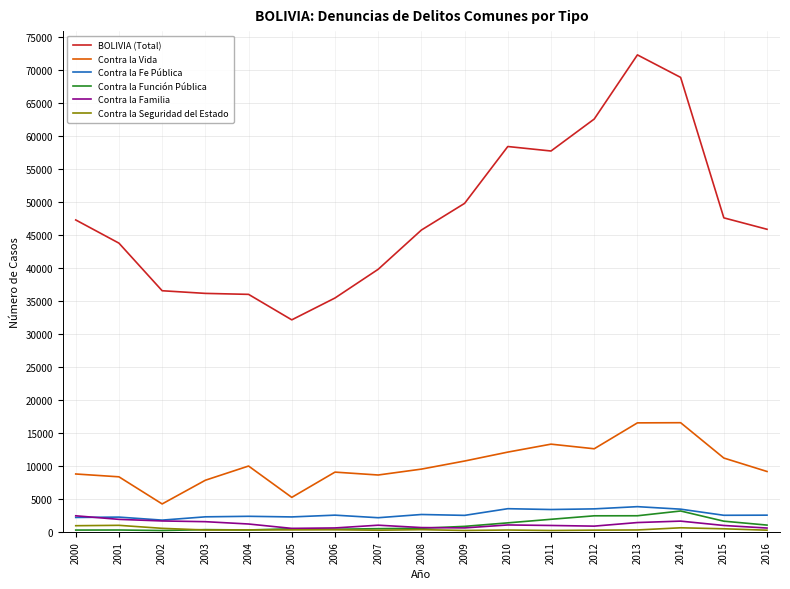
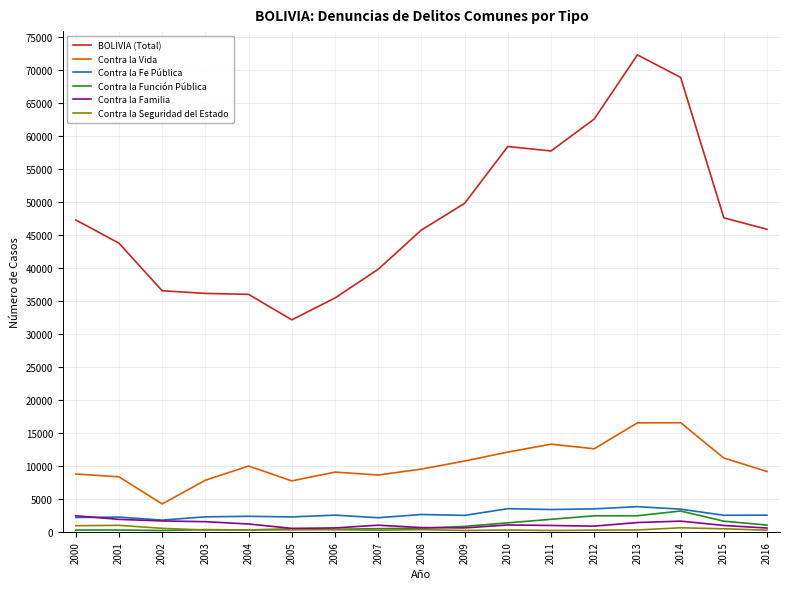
  {
    "BOLIVIA (Total)": {
      "2000": 47000,
      "2001": 44000,
      "2002": 37000,
      "2003": 36000,
      "2004": 36000,
      "2005": 32000,
      "2006": 35000,
      "2007": 40000,
      "2008": 46000,
      "2009": 50000,
      "2010": 58000,
      "2011": 58000,
      "2012": 63000,
      "2013": 72000,
      "2014": 69000,
      "2015": 48000,
      "2016": 46000
    },
    "Contra la Vida": {
      "2000": 9000,
      "2001": 8000,
      "2002": 4000,
      "2003": 8000,
      "2004": 10000,
-     "2005": 5000,
+     "2005": 8000,
      "2006": 9000,
      "2007": 9000,
      "2008": 10000,
      "2009": 11000,
      "2010": 12000,
      "2011": 13000,
      "2012": 13000,
      "2013": 17000,
      "2014": 17000,
      "2015": 11000,
      "2016": 9000
    },
    "Contra la Fe Pública": {
      "2003": 2000,
      "2004": 2000,
      "2005": 2000,
      "2006": 3000,
      "2007": 2000,
      "2008": 3000,
      "2009": 2000,
      "2010": 4000,
      "2011": 3000,
      "2012": 3000,
      "2013": 4000,
      "2015": 3000,
      "2016": 3000
    },
    "Contra la Función Pública": {
      "2000": 0,
      "2001": 0,
      "2011": 2000,
      "2012": 2000,
      "2013": 2000,
      "2015": 2000,
      "2016": 1000
    },
    "Contra la Familia": {
      "2003": 2000,
      "2004": 1000,
      "2007": 1000,
      "2011": 1000,
      "2012": 1000,
      "2013": 1000,
      "2014": 2000,
      "2015": 1000
    },
    "Contra la Seguridad del Estado": {
      "2000": 1000,
      "2001": 1000,
      "2009": 0,
      "2010": 0,
      "2011": 0,
      "2012": 0,
      "2013": 0,
      "2014": 1000,
      "2015": 0
    }
  }
